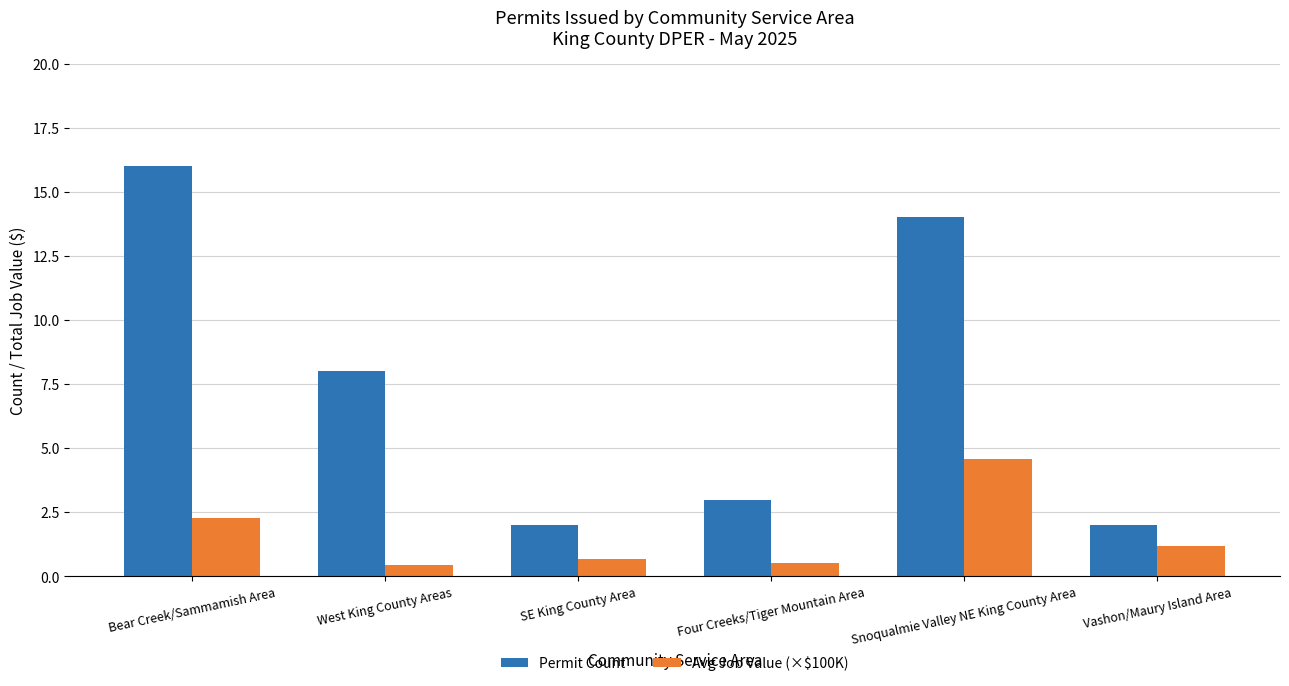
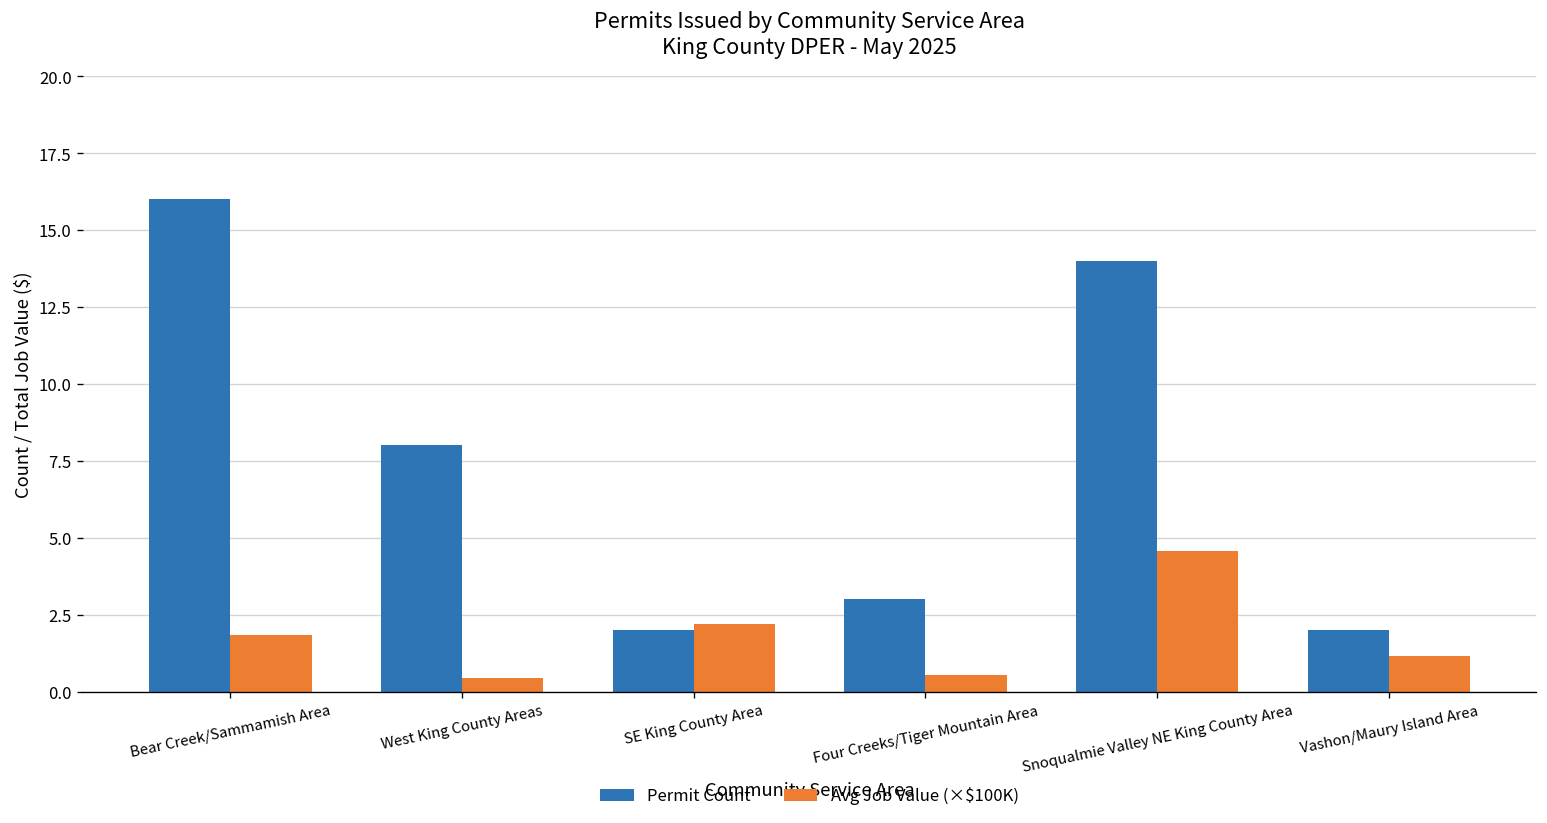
  {
    "Permit Count": {
      "Bear Creek/Sammamish Area": 16.0,
      "West King County Areas": 8.0,
      "SE King County Area": 2.0,
      "Four Creeks/Tiger Mountain Area": 3.0,
      "Snoqualmie Valley NE King County Area": 14.0,
      "Vashon/Maury Island Area": 2.0
    },
    "Avg Job Value (×$100K)": {
-     "Bear Creek/Sammamish Area": 2.3,
+     "Bear Creek/Sammamish Area": 1.9,
      "West King County Areas": 0.4,
-     "SE King County Area": 0.7,
+     "SE King County Area": 2.2,
      "Four Creeks/Tiger Mountain Area": 0.5,
      "Snoqualmie Valley NE King County Area": 4.6,
      "Vashon/Maury Island Area": 1.2
    }
  }
